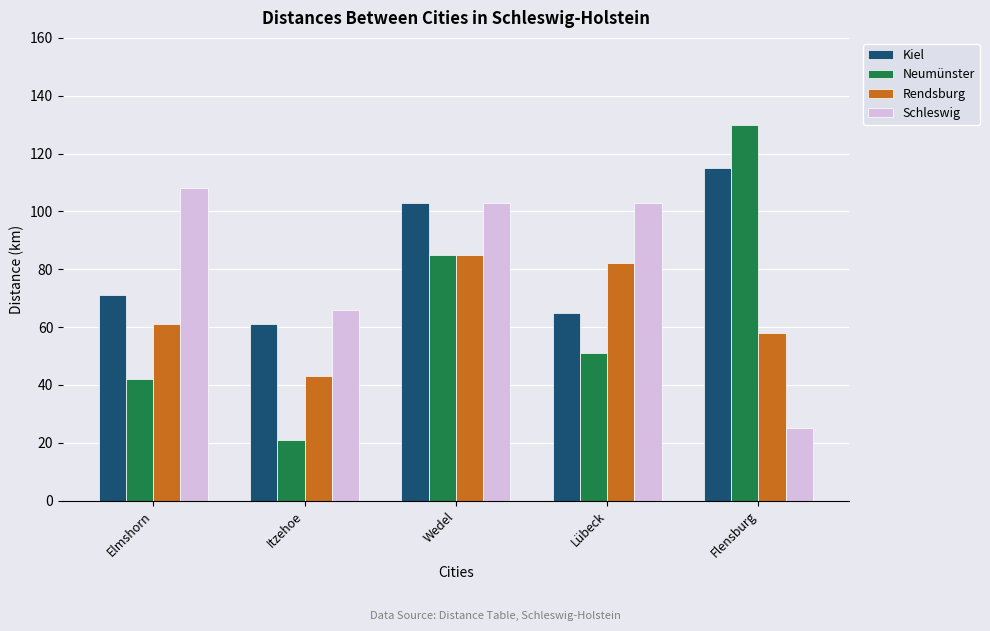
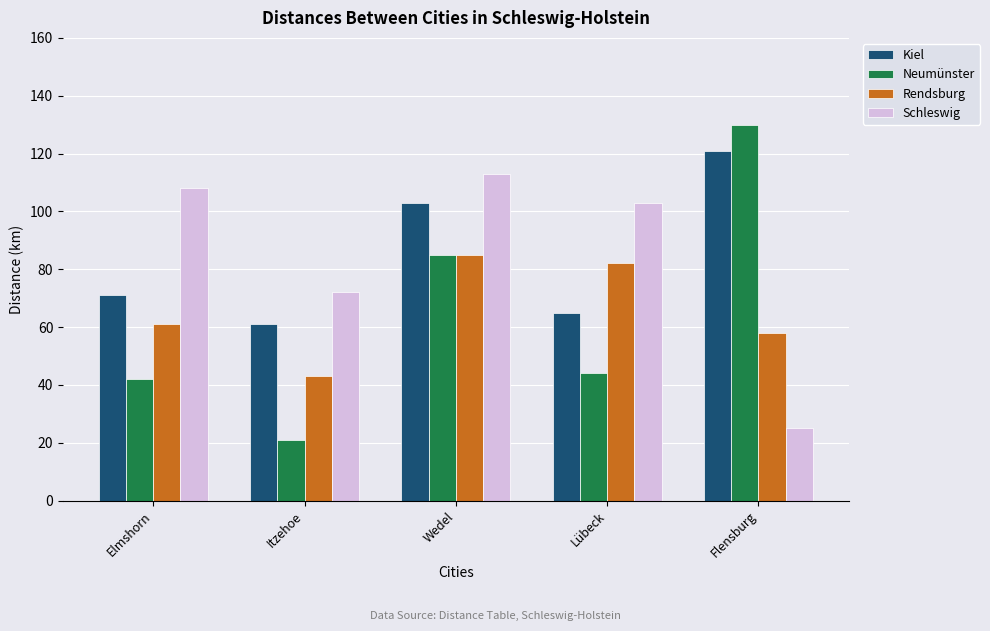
  {
    "Kiel": {
      "Elmshorn": 71,
      "Itzehoe": 61,
      "Wedel": 103,
      "Lübeck": 65,
-     "Flensburg": 115
+     "Flensburg": 121
    },
    "Neumünster": {
      "Elmshorn": 42,
      "Itzehoe": 21,
      "Wedel": 85,
-     "Lübeck": 51,
+     "Lübeck": 44,
      "Flensburg": 130
    },
    "Rendsburg": {
      "Elmshorn": 61,
      "Itzehoe": 43,
      "Wedel": 85,
      "Lübeck": 82,
      "Flensburg": 58
    },
    "Schleswig": {
      "Elmshorn": 108,
-     "Itzehoe": 66,
-     "Wedel": 103,
+     "Itzehoe": 72,
+     "Wedel": 113,
      "Lübeck": 103,
      "Flensburg": 25
    }
  }
